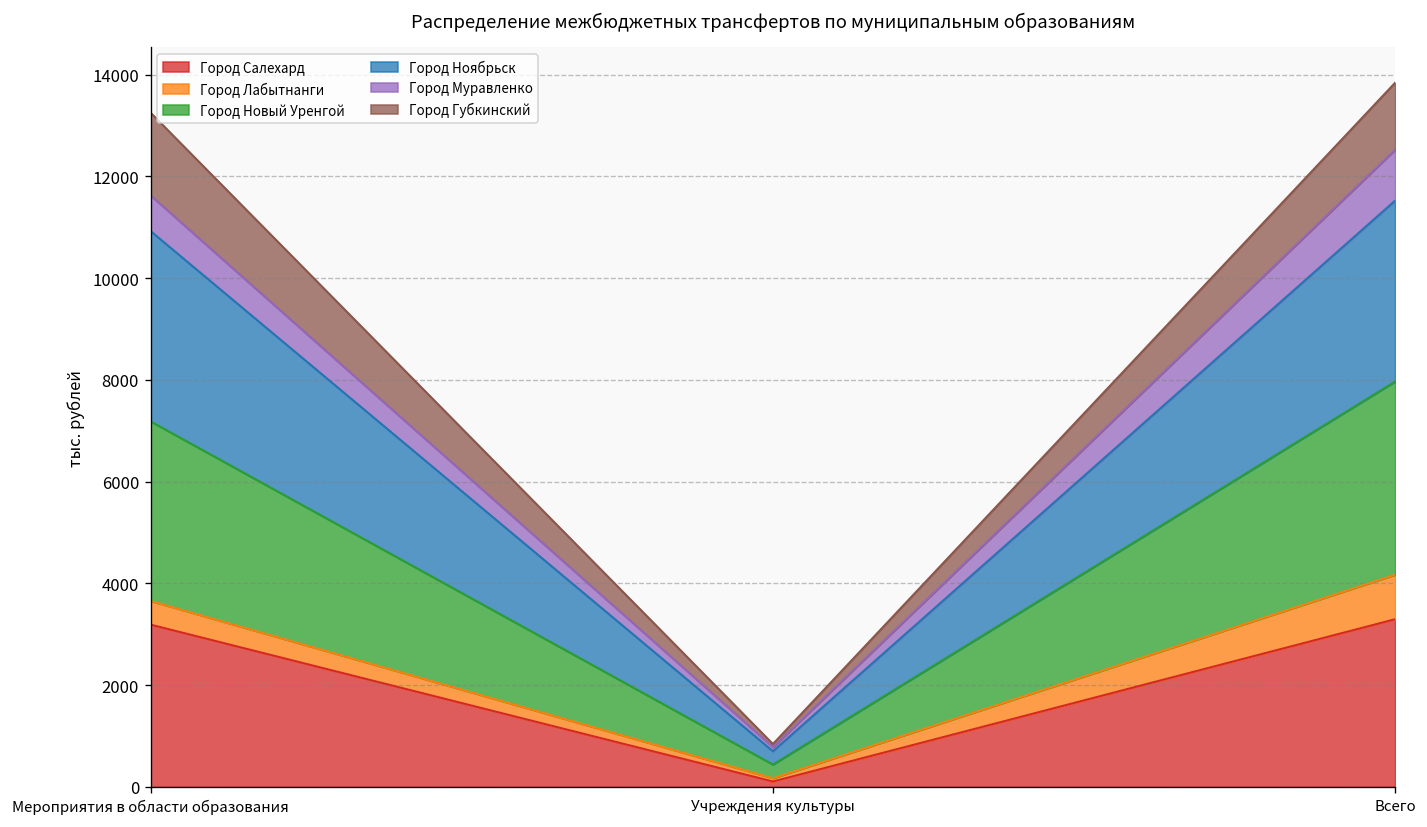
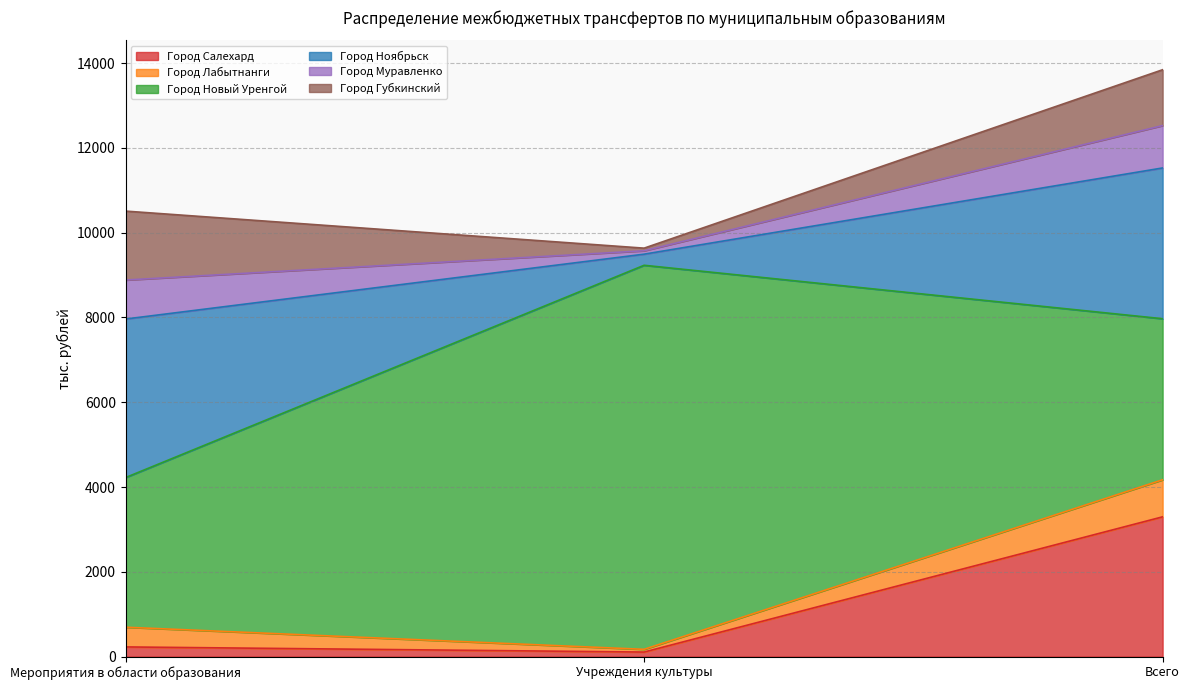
  {
    "Город Салехард": {
-     "Мероприятия в области образования": 3200,
+     "Мероприятия в области образования": 200,
      "Учреждения культуры": 100,
      "Всего": 3300
    },
    "Город Лабытнанги": {
      "Мероприятия в области образования": 500,
      "Учреждения культуры": 100,
      "Всего": 900
    },
    "Город Новый Уренгой": {
      "Мероприятия в области образования": 3500,
-     "Учреждения культуры": 300,
+     "Учреждения культуры": 9100,
      "Всего": 3800
    },
    "Город Ноябрьск": {
      "Мероприятия в области образования": 3700,
      "Учреждения культуры": 300,
      "Всего": 3600
    },
    "Город Муравленко": {
-     "Мероприятия в области образования": 700,
+     "Мероприятия в области образования": 900,
      "Учреждения культуры": 100,
      "Всего": 1000
    },
    "Город Губкинский": {
      "Мероприятия в области образования": 1600,
      "Учреждения культуры": 100,
      "Всего": 1300
    }
  }
